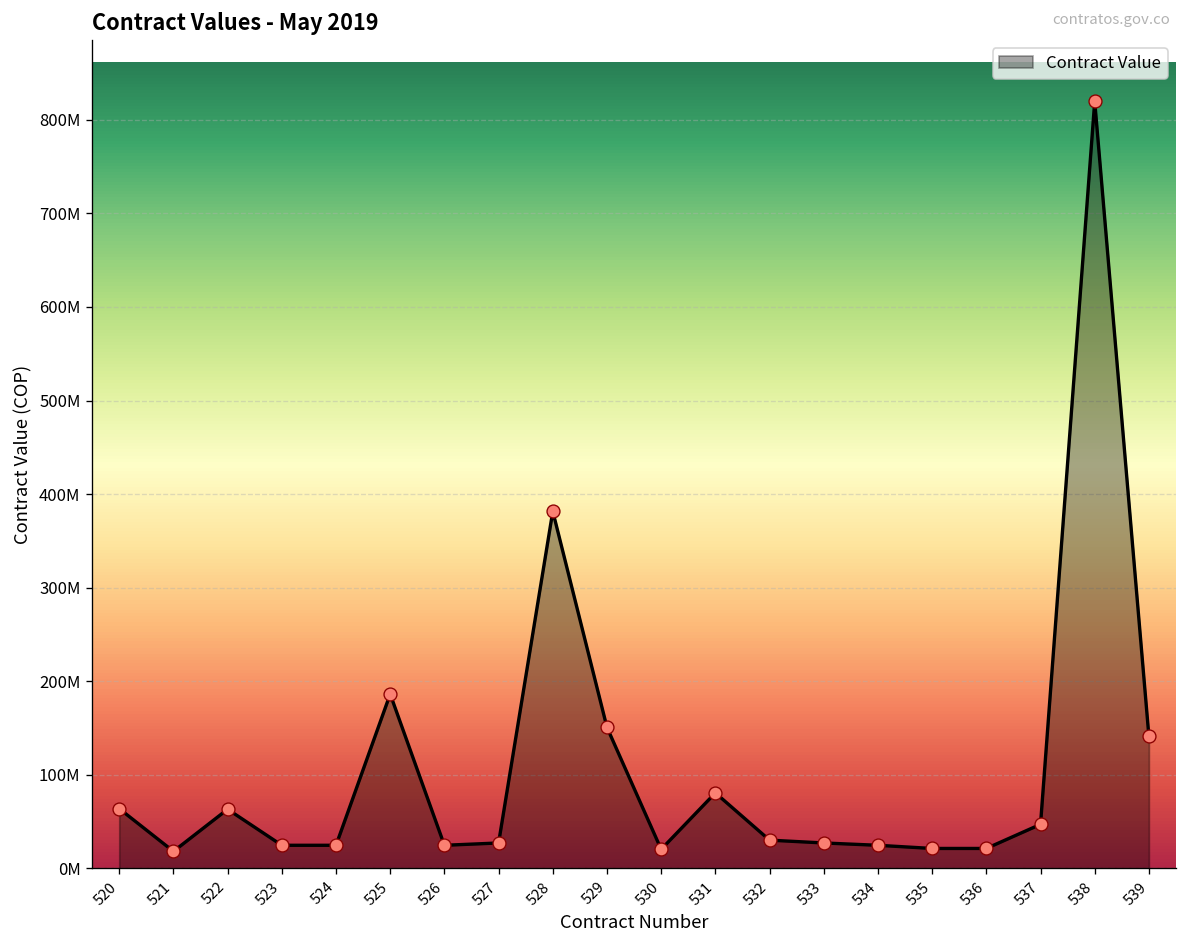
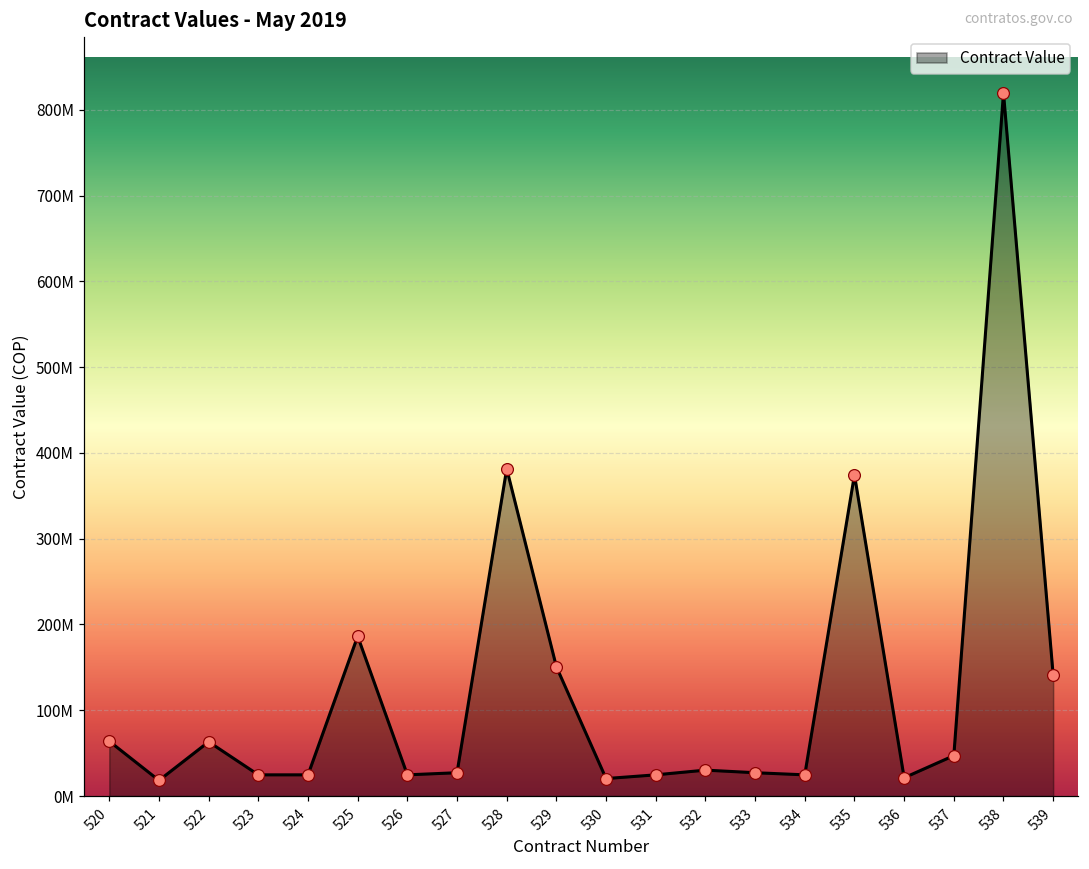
  {
    "520": 60000000,
    "521": 20000000,
    "522": 60000000,
    "523": 20000000,
    "524": 20000000,
    "525": 190000000,
    "526": 20000000,
    "527": 30000000,
    "528": 380000000,
    "529": 150000000,
    "530": 20000000,
-   "531": 80000000,
+   "531": 20000000,
    "532": 30000000,
    "533": 30000000,
    "534": 20000000,
-   "535": 20000000,
+   "535": 370000000,
    "536": 20000000,
    "537": 50000000,
    "538": 820000000,
    "539": 140000000
  }
